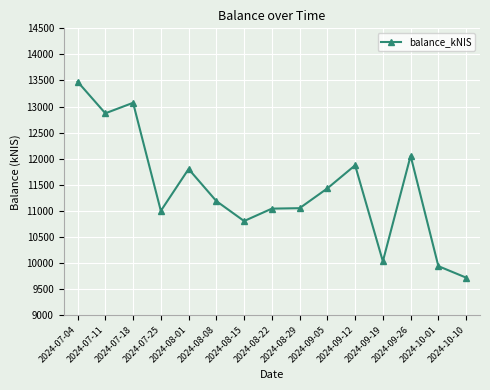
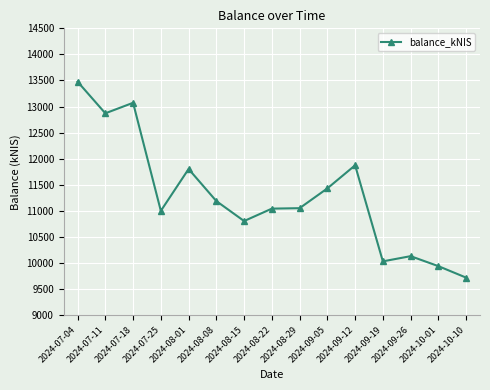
  {
    "2024-07-04": 13500,
    "2024-07-11": 12900,
    "2024-07-18": 13100,
    "2024-07-25": 11000,
    "2024-08-01": 11800,
    "2024-08-08": 11200,
    "2024-08-15": 10800,
    "2024-08-22": 11000,
    "2024-08-29": 11100,
    "2024-09-05": 11400,
    "2024-09-12": 11900,
    "2024-09-19": 10000,
-   "2024-09-26": 12100,
+   "2024-09-26": 10100,
    "2024-10-01": 9900,
    "2024-10-10": 9700
  }
